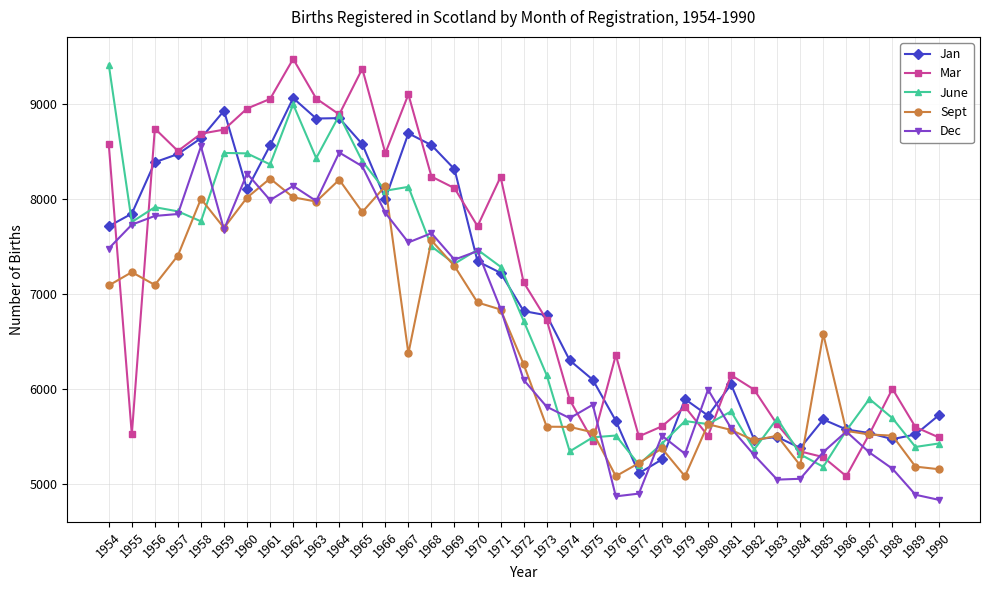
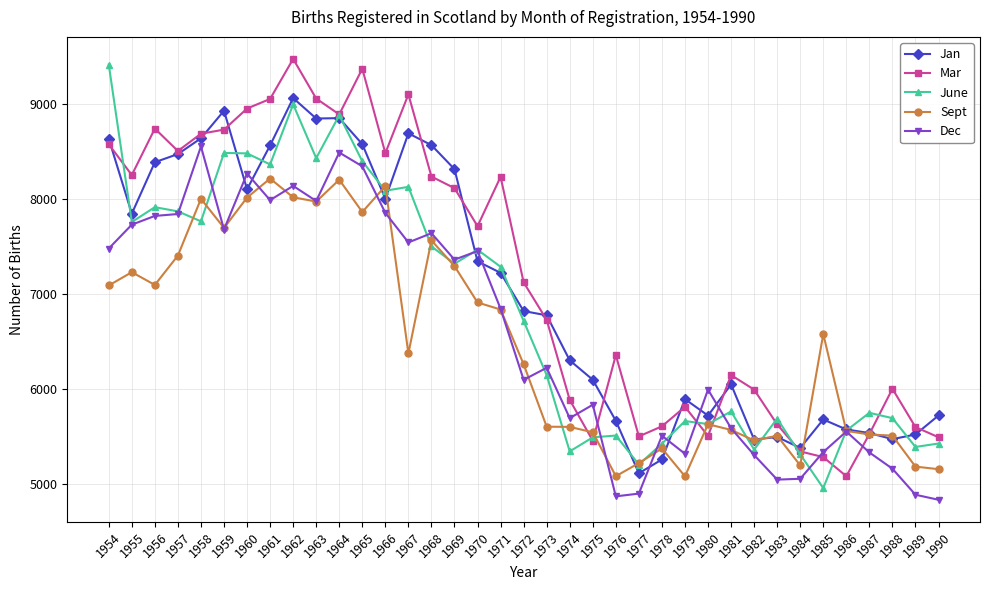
  {
    "Jan": {
-     "1954": 7700,
+     "1954": 8600,
      "1955": 7800,
      "1956": 8400,
      "1957": 8500,
      "1958": 8600,
      "1959": 8900,
      "1960": 8100,
      "1961": 8600,
      "1962": 9100,
      "1963": 8900,
      "1964": 8900,
      "1965": 8600,
      "1966": 8000,
      "1967": 8700,
      "1968": 8600,
      "1969": 8300,
      "1970": 7300,
      "1971": 7200,
      "1972": 6800,
      "1973": 6800,
      "1974": 6300,
      "1975": 6100,
      "1976": 5700,
      "1977": 5100,
      "1978": 5300,
      "1979": 5900,
      "1980": 5700,
      "1981": 6100,
      "1984": 5400,
      "1985": 5700,
      "1988": 5500,
      "1989": 5500,
      "1990": 5700
    },
    "Mar": {
      "1954": 8600,
-     "1955": 5500,
+     "1955": 8300,
      "1956": 8700,
      "1957": 8500,
      "1958": 8700,
      "1959": 8700,
      "1960": 9000,
      "1961": 9100,
      "1962": 9500,
      "1963": 9100,
      "1965": 9400,
      "1966": 8500,
      "1967": 9100,
      "1968": 8200,
      "1969": 8100,
      "1970": 7700,
      "1971": 8200,
      "1972": 7100,
      "1973": 6700,
      "1974": 5900,
      "1975": 5500,
      "1976": 6400,
      "1977": 5500,
      "1978": 5600,
      "1979": 5800,
      "1980": 5500,
      "1981": 6200,
      "1982": 6000,
      "1983": 5600,
      "1984": 5300,
      "1985": 5300,
      "1986": 5100,
      "1988": 6000,
      "1989": 5600,
      "1990": 5500
    },
    "June": {
      "1954": 9400,
      "1955": 7800,
      "1956": 7900,
      "1957": 7900,
      "1958": 7800,
      "1959": 8500,
      "1960": 8500,
      "1961": 8400,
      "1962": 9000,
      "1963": 8400,
      "1965": 8400,
      "1966": 8100,
      "1967": 8100,
      "1968": 7500,
      "1971": 7300,
      "1972": 6700,
      "1973": 6100,
      "1974": 5300,
      "1975": 5500,
      "1976": 5500,
      "1978": 5400,
      "1979": 5700,
      "1981": 5800,
      "1982": 5400,
      "1983": 5700,
      "1984": 5300,
-     "1985": 5200,
-     "1987": 5900,
+     "1985": 5000,
+     "1987": 5800,
      "1988": 5700,
      "1989": 5400,
      "1990": 5400
    },
    "Sept": {
      "1954": 7100,
      "1955": 7200,
      "1956": 7100,
      "1957": 7400,
      "1958": 8000,
      "1960": 8000,
      "1961": 8200,
      "1962": 8000,
      "1964": 8200,
      "1965": 7900,
      "1966": 8100,
      "1967": 6400,
      "1968": 7600,
      "1970": 6900,
      "1972": 6300,
      "1973": 5600,
      "1974": 5600,
      "1975": 5500,
      "1976": 5100,
      "1978": 5400,
      "1979": 5100,
      "1984": 5200,
      "1985": 6600,
      "1988": 5500,
      "1989": 5200,
      "1990": 5200
    },
    "Dec": {
      "1954": 7500,
      "1955": 7700,
      "1956": 7800,
      "1957": 7800,
      "1958": 8600,
      "1960": 8300,
      "1961": 8000,
      "1962": 8100,
      "1964": 8500,
      "1965": 8300,
      "1966": 7900,
      "1967": 7500,
      "1968": 7600,
      "1969": 7400,
      "1972": 6100,
-     "1973": 5800,
+     "1973": 6200,
      "1974": 5700,
      "1975": 5800,
      "1976": 4900,
      "1977": 4900,
      "1978": 5500,
      "1979": 5300,
      "1980": 6000,
      "1982": 5300,
      "1983": 5100,
      "1984": 5100,
      "1985": 5300,
      "1987": 5300,
      "1988": 5200,
      "1989": 4900,
      "1990": 4800
    }
  }
